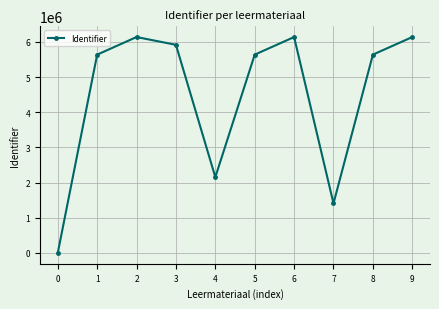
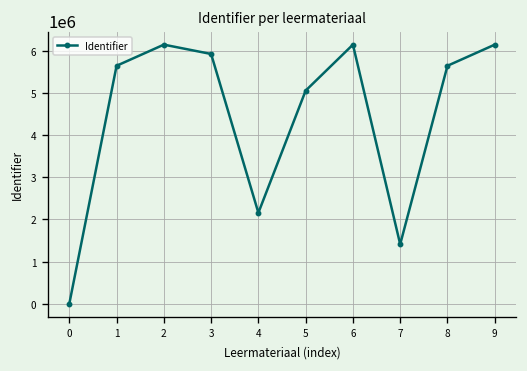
  {
    "0": 0,
    "1": 5600000,
    "2": 6100000,
    "3": 5900000,
    "4": 2200000,
-   "5": 5600000,
+   "5": 5100000,
    "6": 6100000,
    "7": 1400000,
    "8": 5600000,
    "9": 6100000
  }
